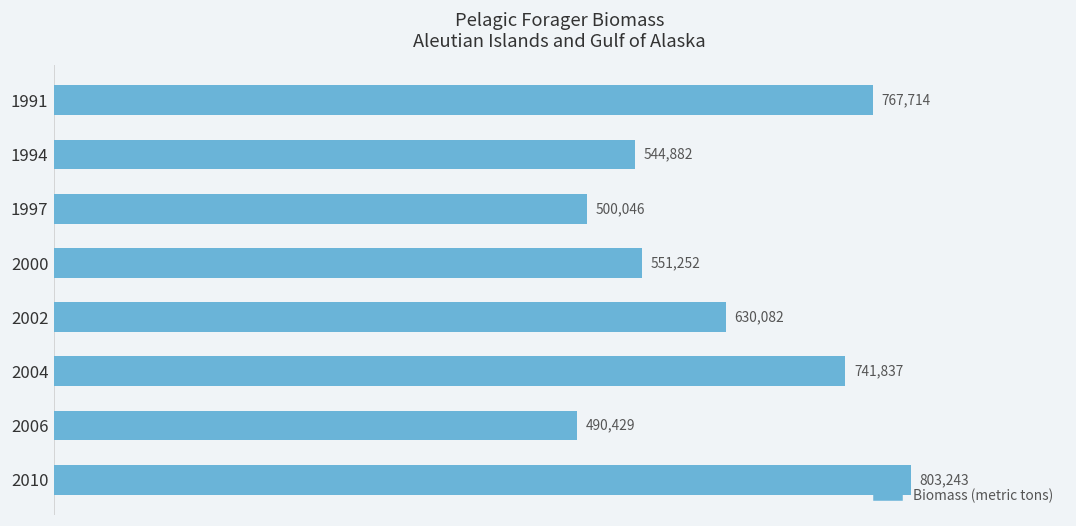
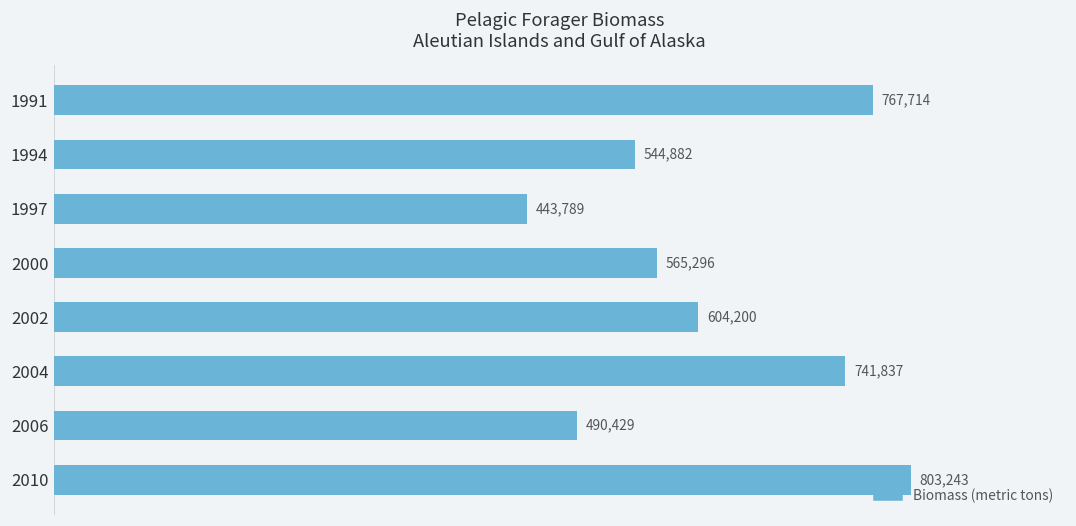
  {
    "1991": "767,714",
    "1994": "544,882",
-   "1997": "500,046",
-   "2000": "551,252",
-   "2002": "630,082",
+   "1997": "443,789",
+   "2000": "565,296",
+   "2002": "604,200",
    "2004": "741,837",
    "2006": "490,429",
    "2010": "803,243"
  }
